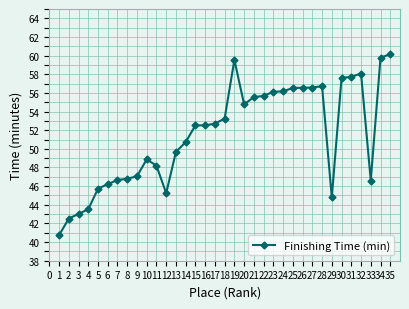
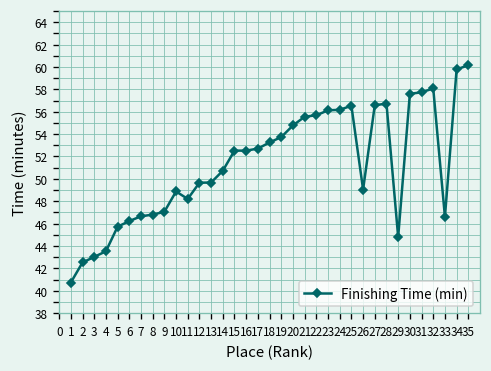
  {
    "1": 41,
    "2": 43,
    "3": 43,
    "4": 44,
    "5": 46,
    "6": 46,
    "7": 47,
    "8": 47,
    "9": 47,
    "10": 49,
    "11": 48,
-   "12": 45,
+   "12": 50,
    "13": 50,
    "14": 51,
    "15": 53,
    "16": 53,
    "17": 53,
    "18": 53,
-   "19": 60,
+   "19": 54,
    "20": 55,
    "21": 56,
    "22": 56,
    "23": 56,
    "24": 56,
    "25": 57,
-   "26": 57,
+   "26": 49,
    "27": 57,
    "28": 57,
    "29": 45,
    "30": 58,
    "31": 58,
    "32": 58,
    "33": 47,
    "34": 60,
    "35": 60
  }
